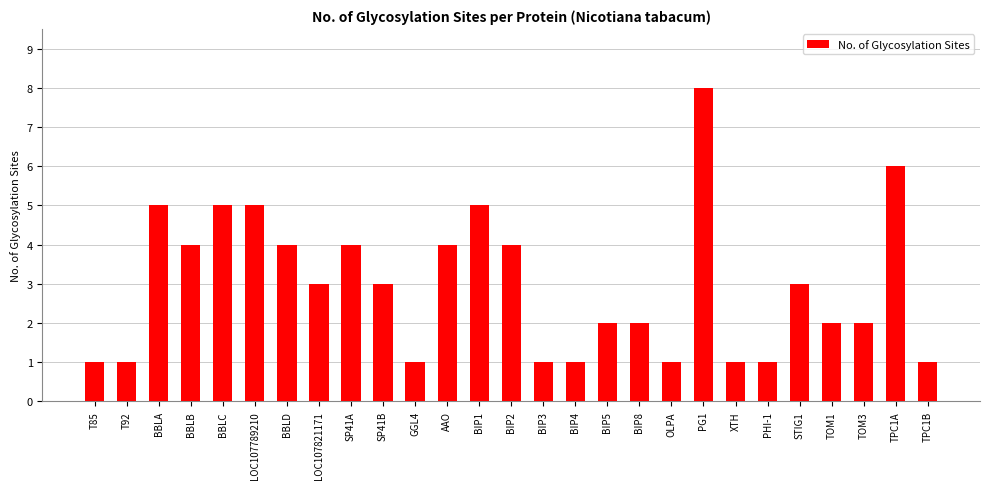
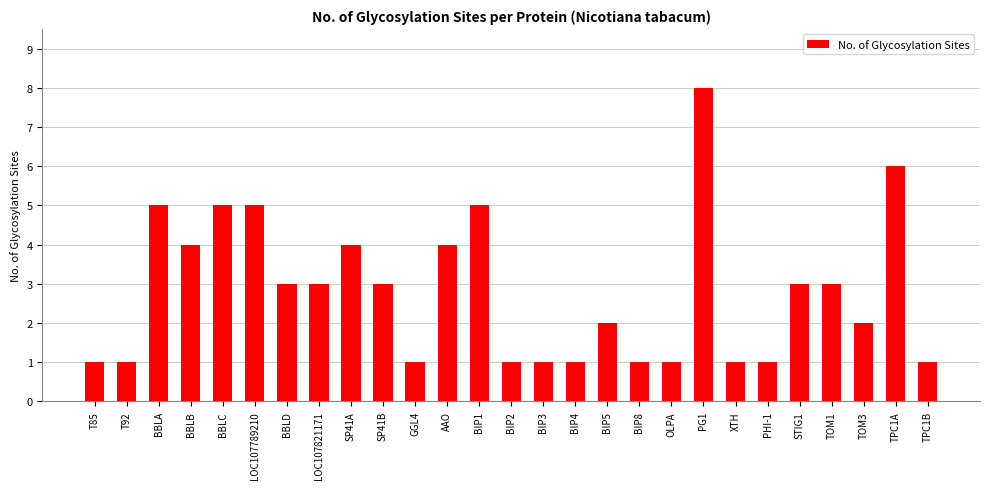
  {
    "T85": 1,
    "T92": 1,
    "BBLA": 5,
    "BBLB": 4,
    "BBLC": 5,
    "LOC107789210": 5,
-   "BBLD": 4,
+   "BBLD": 3,
    "LOC107821171": 3,
    "SP41A": 4,
    "SP41B": 3,
    "GGL4": 1,
    "AAO": 4,
    "BIP1": 5,
-   "BIP2": 4,
+   "BIP2": 1,
    "BIP3": 1,
    "BIP4": 1,
    "BIP5": 2,
-   "BIP8": 2,
+   "BIP8": 1,
    "OLPA": 1,
    "PG1": 8,
    "XTH": 1,
    "PHI-1": 1,
    "STIG1": 3,
-   "TOM1": 2,
+   "TOM1": 3,
    "TOM3": 2,
    "TPC1A": 6,
    "TPC1B": 1
  }
